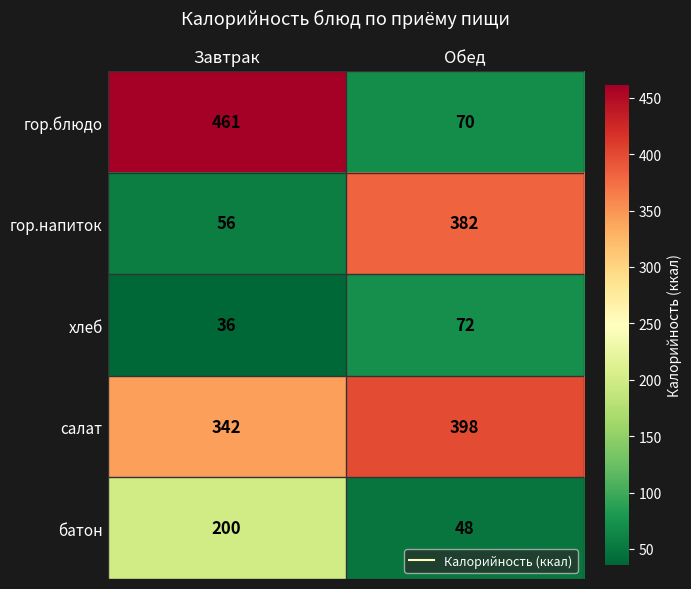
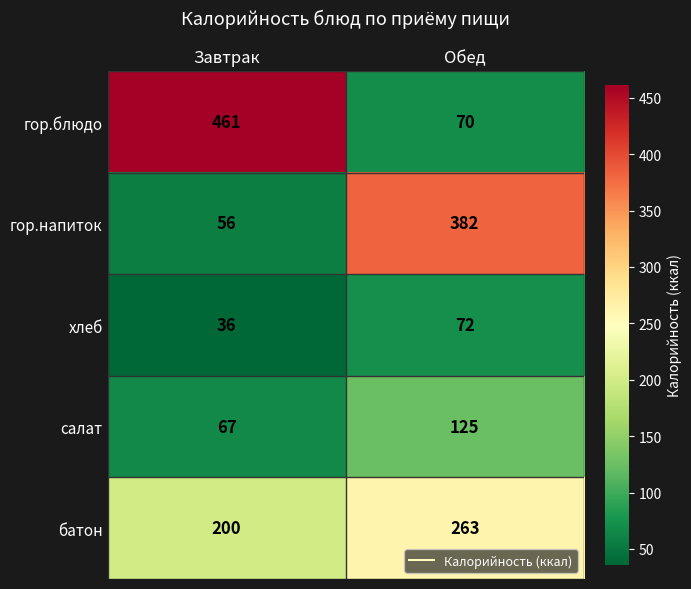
  {
    "гор.блюдо": {
      "Завтрак": 461,
      "Обед": 70
    },
    "гор.напиток": {
      "Завтрак": 56,
      "Обед": 382
    },
    "хлеб": {
      "Завтрак": 36,
      "Обед": 72
    },
    "салат": {
-     "Завтрак": 342,
-     "Обед": 398
+     "Завтрак": 67,
+     "Обед": 125
    },
    "батон": {
      "Завтрак": 200,
-     "Обед": 48
+     "Обед": 263
    }
  }
